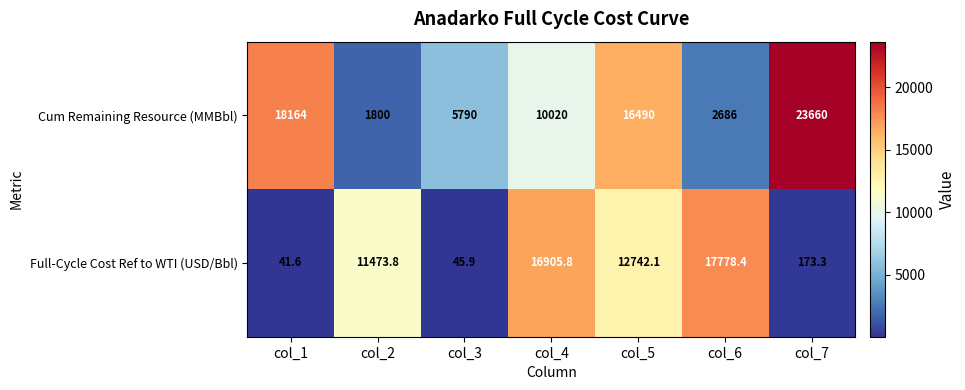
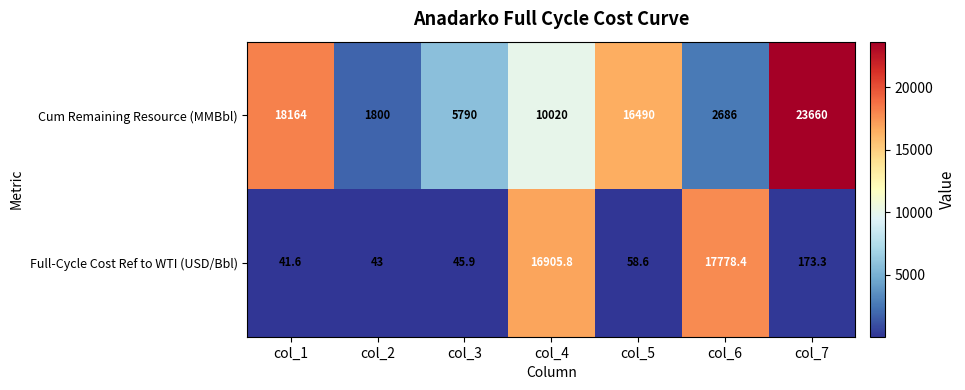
  {
    "Cum Remaining Resource (MMBbl)": {
      "col_1": 18164,
      "col_2": 1800,
      "col_3": 5790,
      "col_4": 10020,
      "col_5": 16490,
      "col_6": 2686,
      "col_7": 23660
    },
    "Full-Cycle Cost Ref to WTI (USD/Bbl)": {
      "col_1": 41.6,
-     "col_2": 11473.8,
+     "col_2": 43,
      "col_3": 45.9,
      "col_4": 16905.8,
-     "col_5": 12742.1,
+     "col_5": 58.6,
      "col_6": 17778.4,
      "col_7": 173.3
    }
  }
